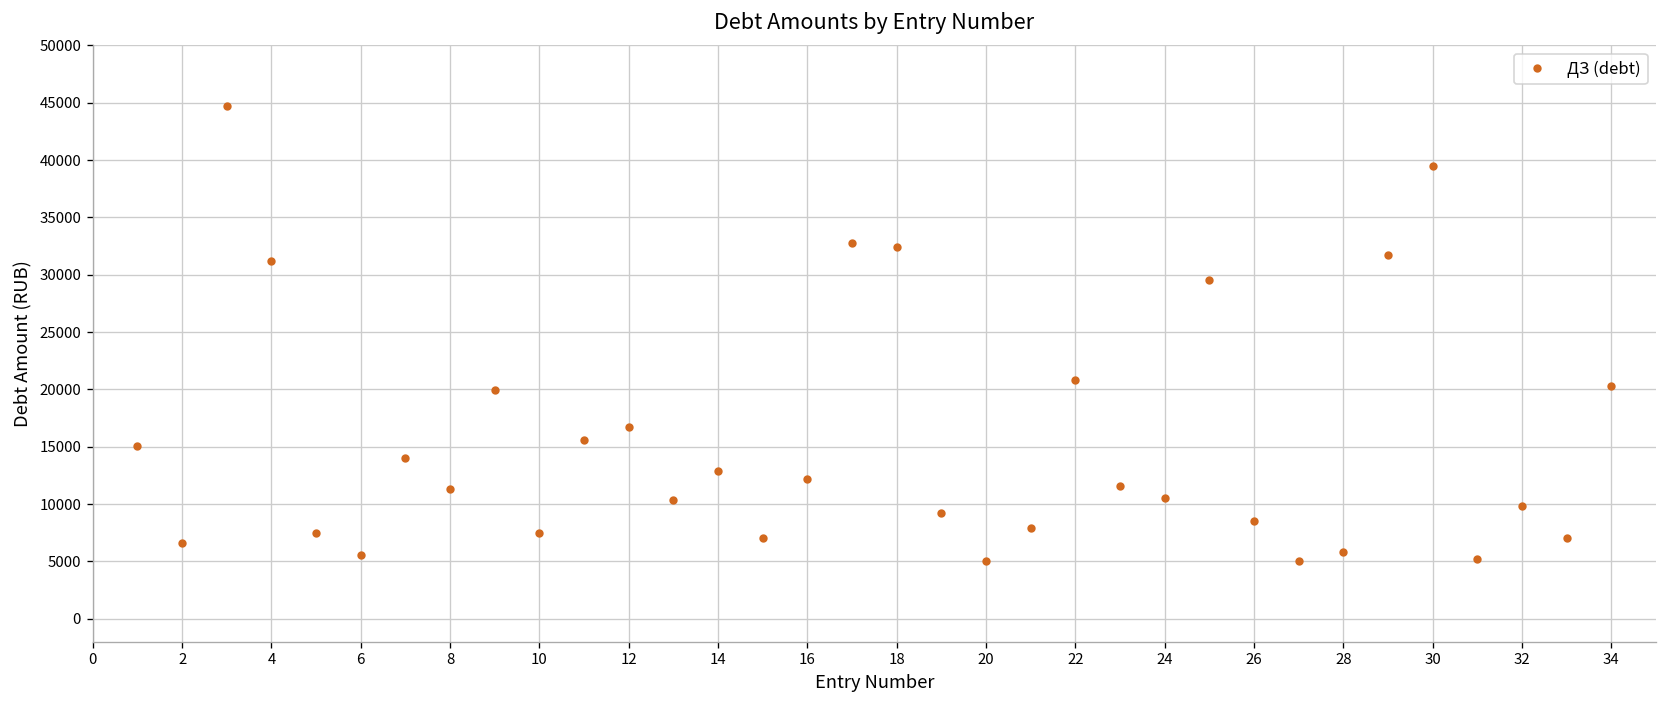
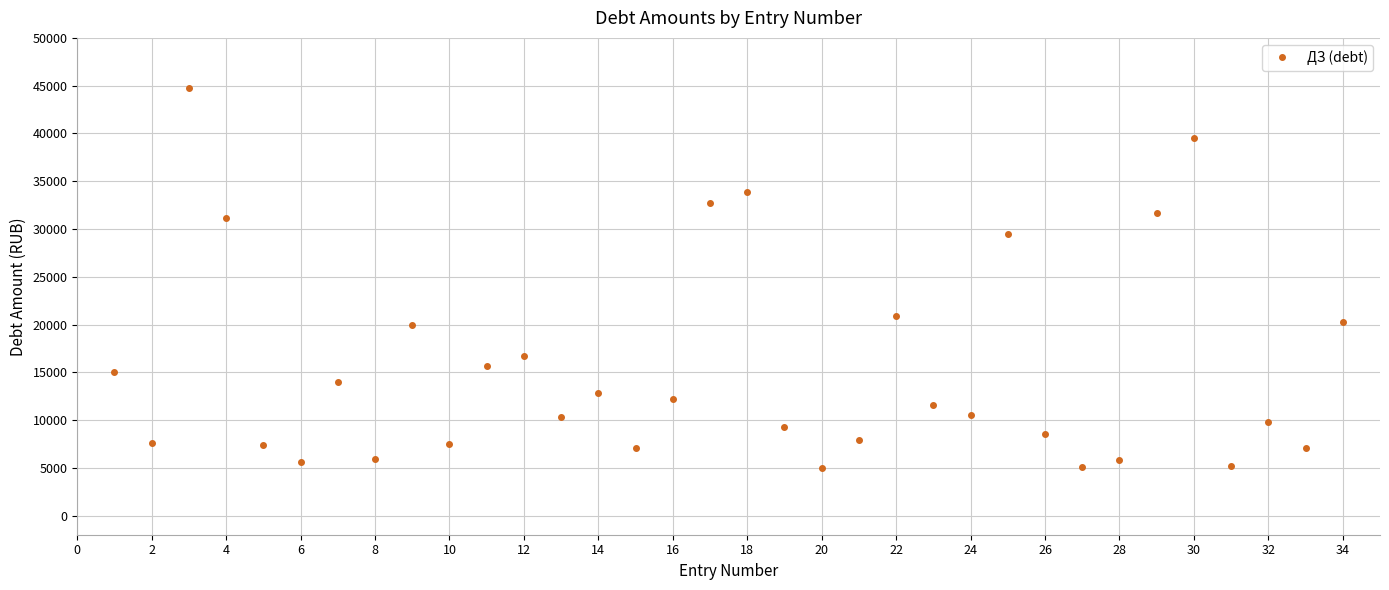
  {
-   "2": 7000,
+   "2": 8000,
    "4": 31000,
    "6": 6000,
-   "8": 11000,
+   "8": 6000,
    "10": 7000,
    "12": 17000,
    "14": 13000,
    "16": 12000,
-   "18": 32000,
+   "18": 34000,
    "20": 5000,
    "22": 21000,
    "24": 11000,
    "26": 9000,
    "28": 6000,
    "30": 40000,
    "32": 10000,
    "34": 20000
  }
